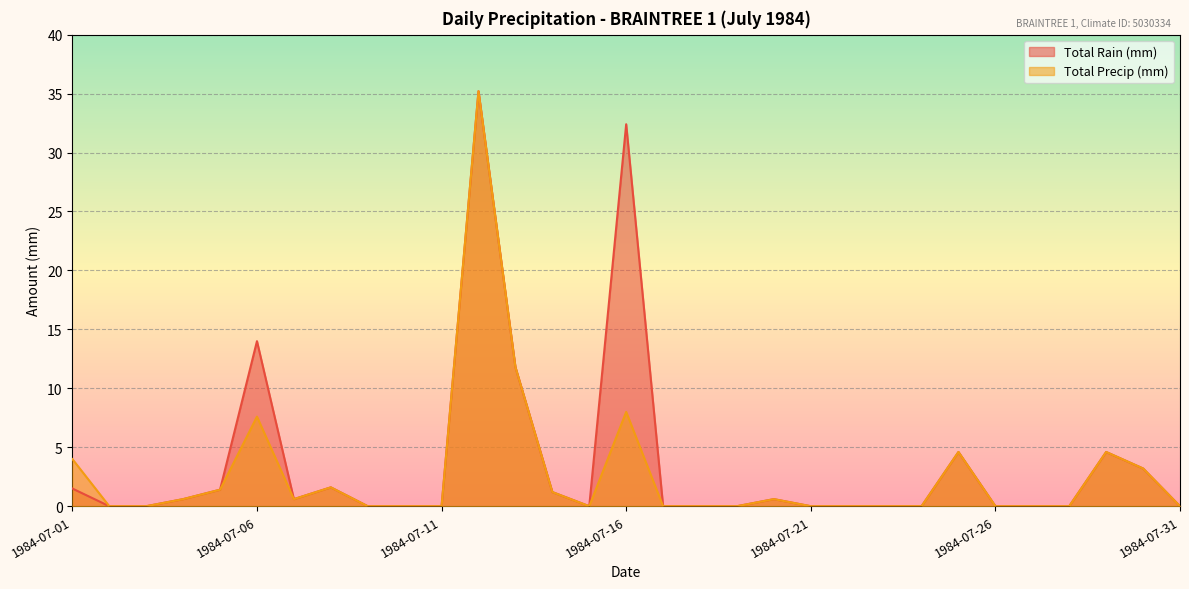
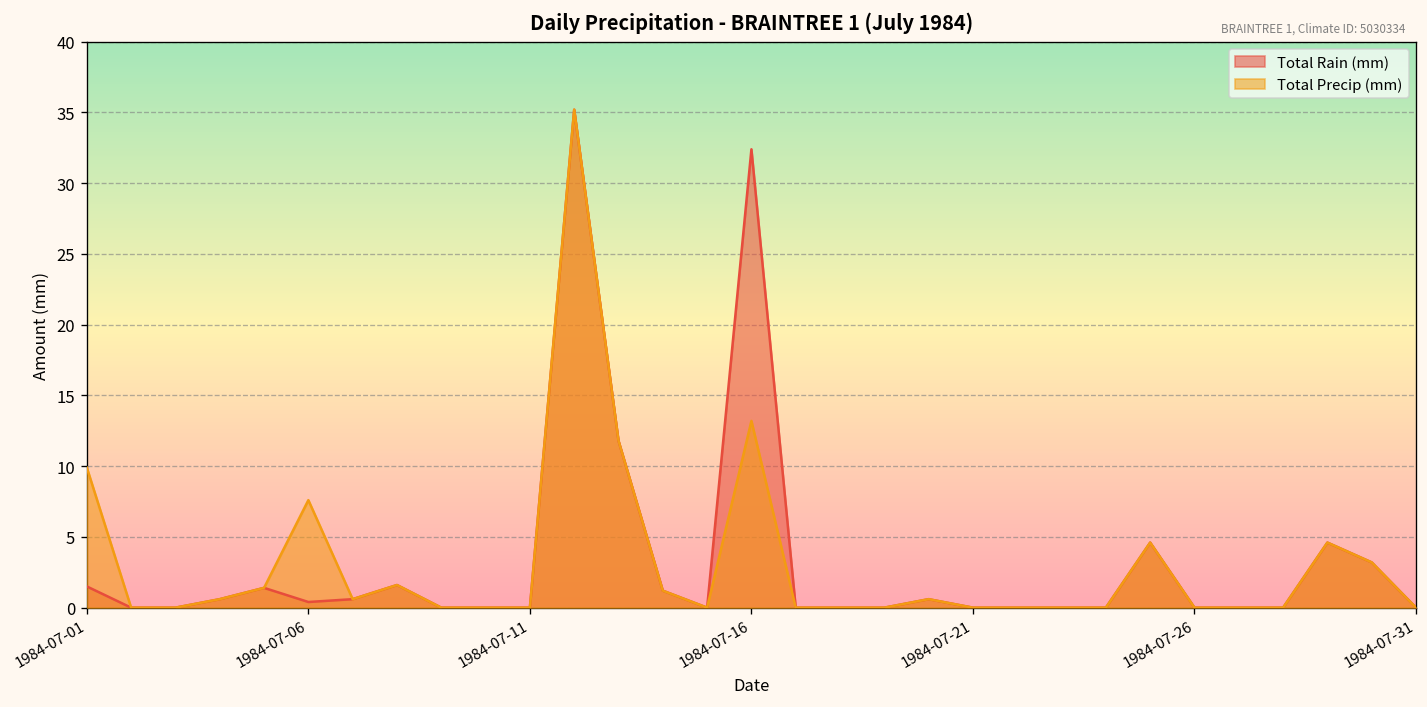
  {
    "Total Rain (mm)": {
      "1984-07-01": 1.5,
-     "1984-07-06": 14.0,
+     "1984-07-06": 0.4,
      "1984-07-16": 32.4
    },
    "Total Precip (mm)": {
-     "1984-07-01": 4.0,
+     "1984-07-01": 9.9,
      "1984-07-06": 7.6,
-     "1984-07-16": 8.0
+     "1984-07-16": 13.2
    }
  }
